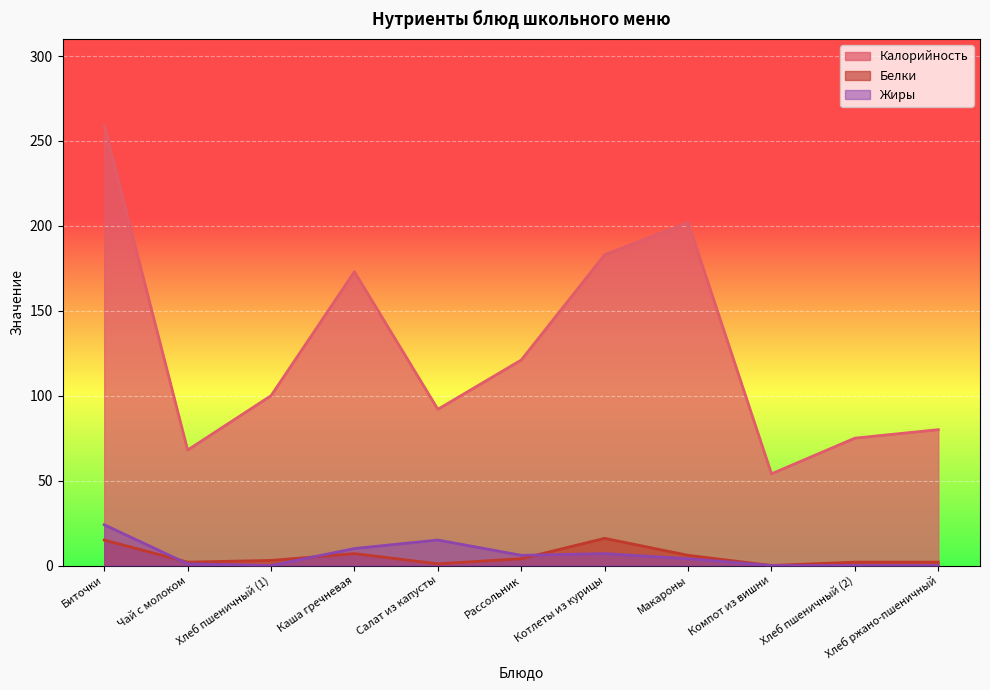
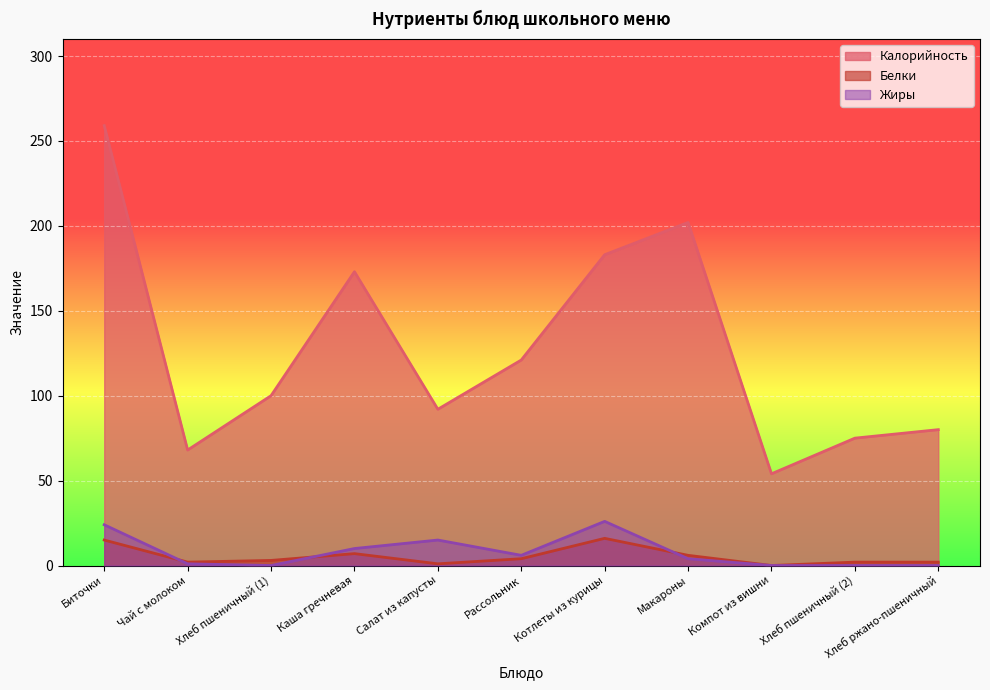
  {
    "Жиры": {
      "Биточки": 24,
      "Хлеб пшеничный (1)": 0,
      "Каша гречневая": 10,
      "Салат из капусты": 15,
      "Рассольник": 6,
-     "Котлеты из курицы": 7,
+     "Котлеты из курицы": 26,
      "Макароны": 4,
      "Хлеб пшеничный (2)": 0,
      "Хлеб ржано-пшеничный": 0
    }
  }
